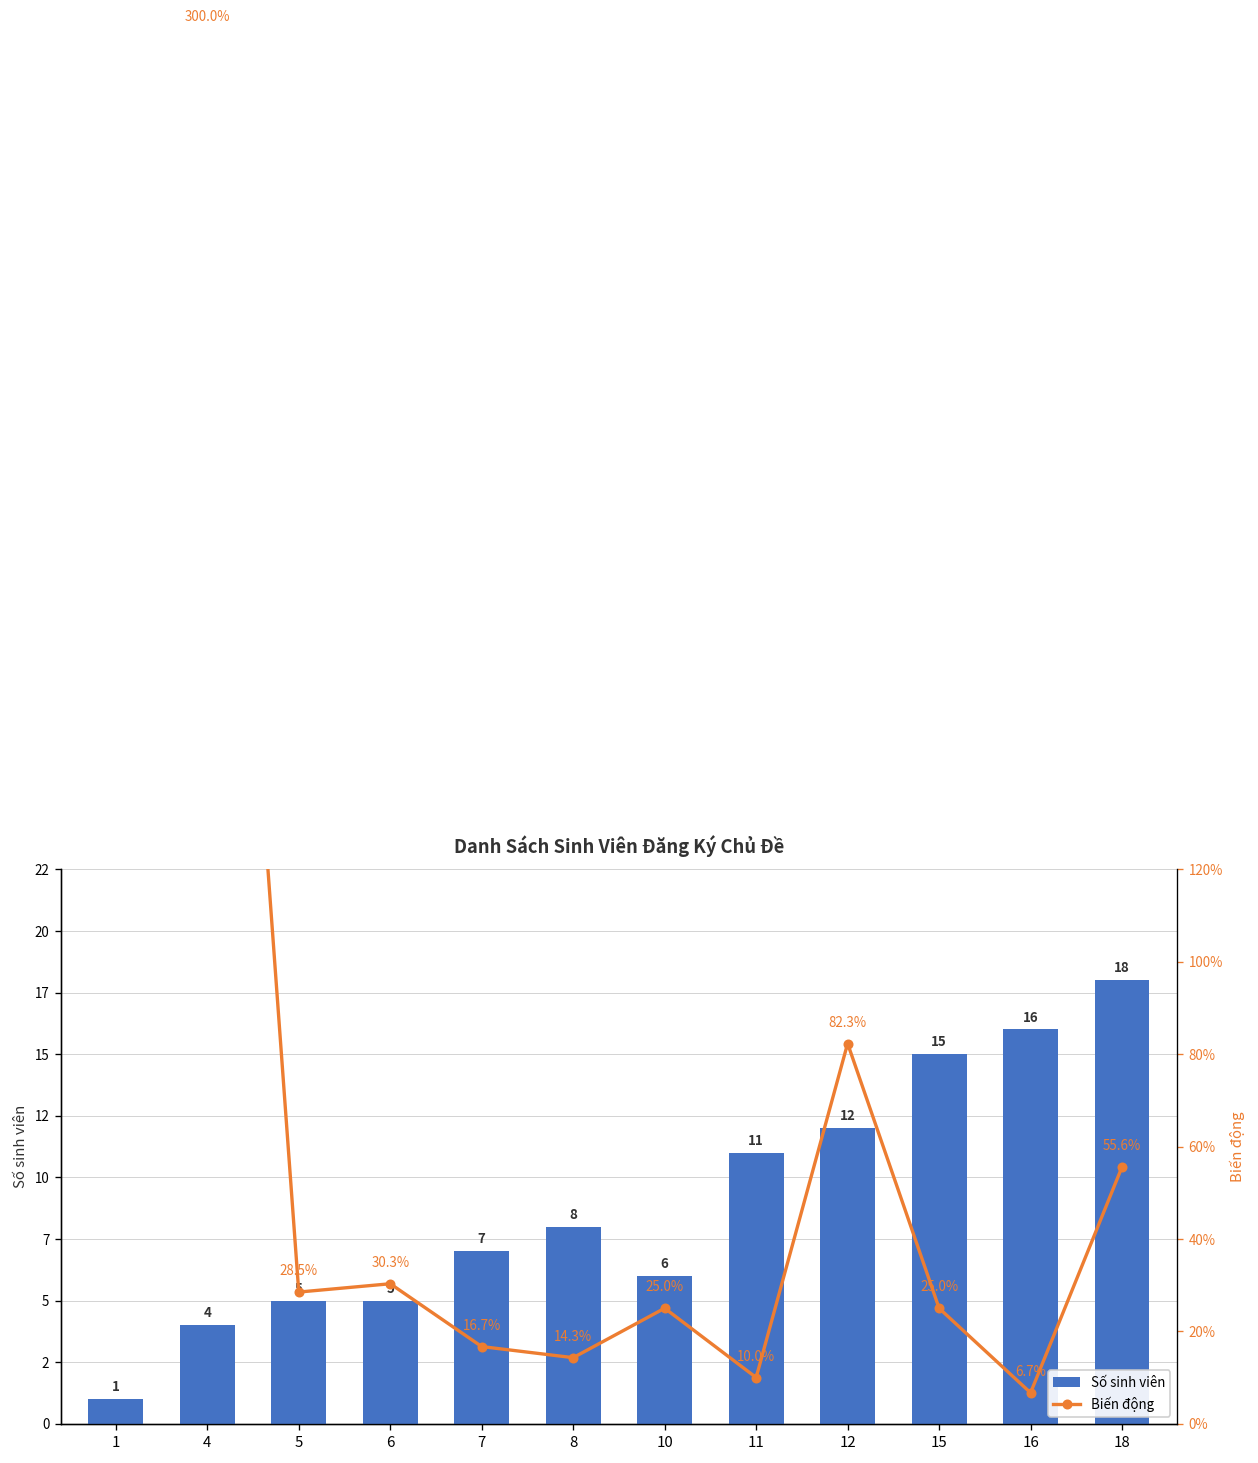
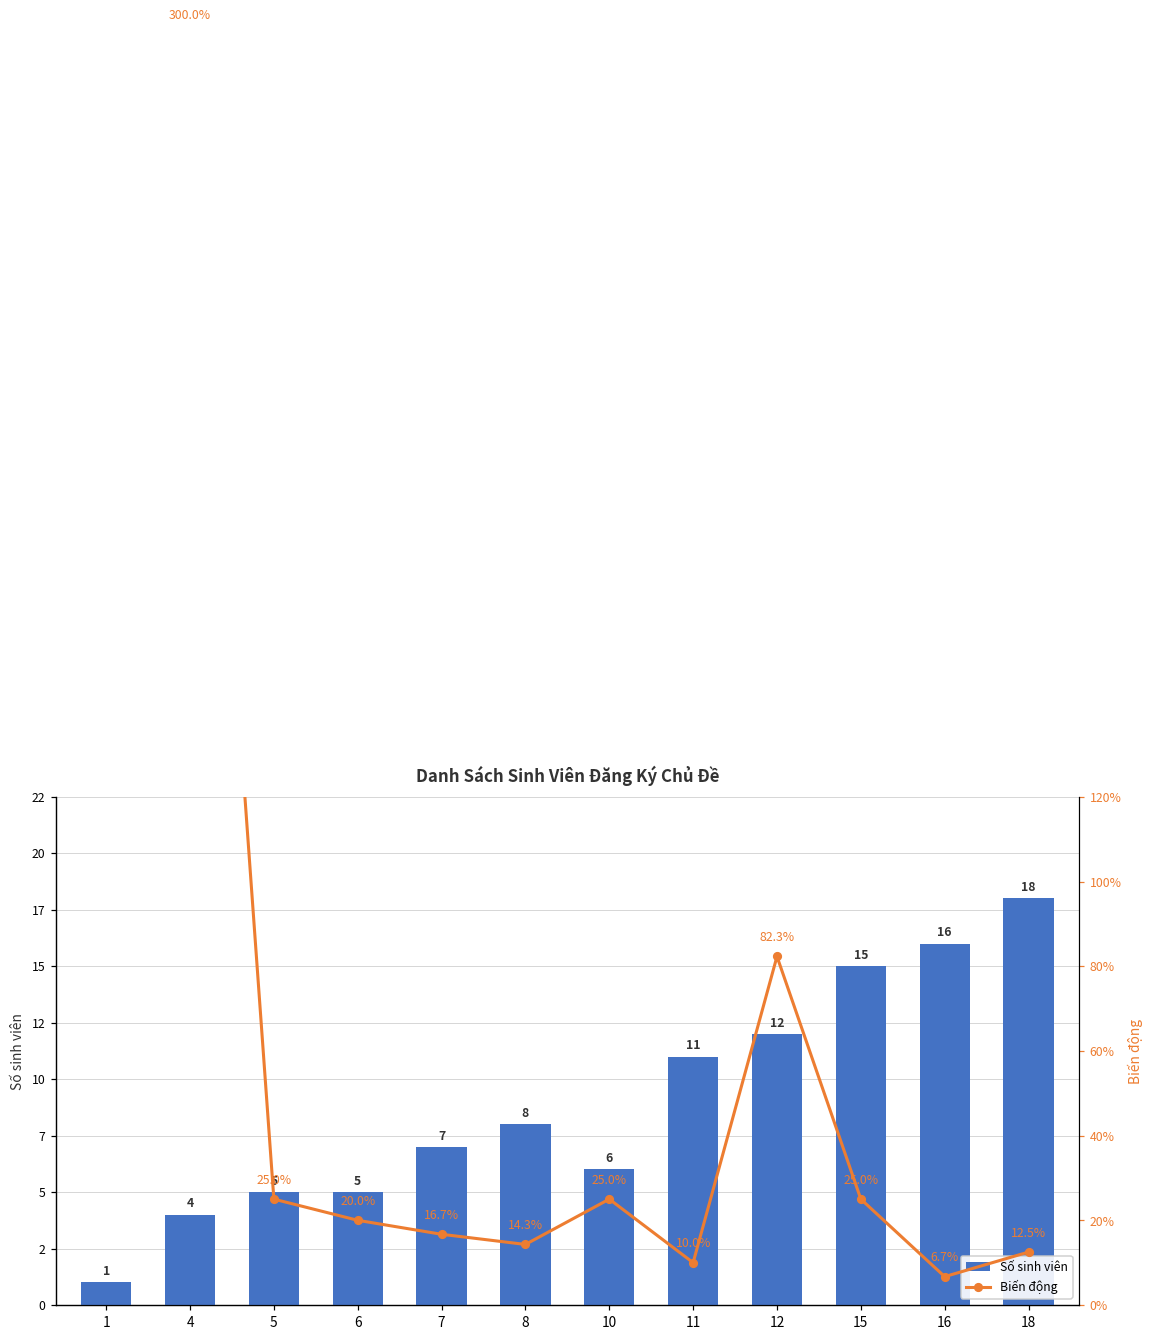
  {
    "Số sinh viên": {
      "1": "1",
      "4": "4",
      "7": "7",
      "8": "8",
      "10": "6",
      "11": "11",
      "12": "12",
      "15": "15",
      "16": "16",
      "18": "18"
    },
    "Biến động": {
-     "5": "28.5%",
-     "6": "30.3%",
+     "5": "25.0%",
+     "6": "20.0%",
      "7": "16.7%",
      "8": "14.3%",
      "10": "25.0%",
      "11": "10.0%",
      "12": "82.3%",
      "15": "25.0%",
      "16": "6.7%",
-     "18": "55.6%"
+     "18": "12.5%"
    }
  }
